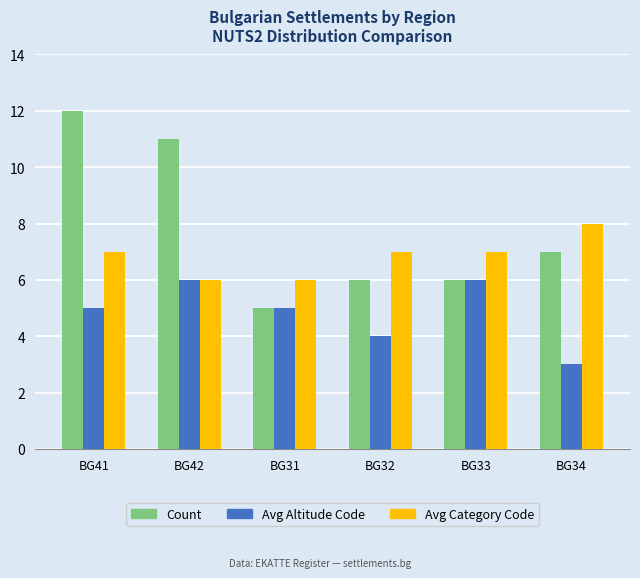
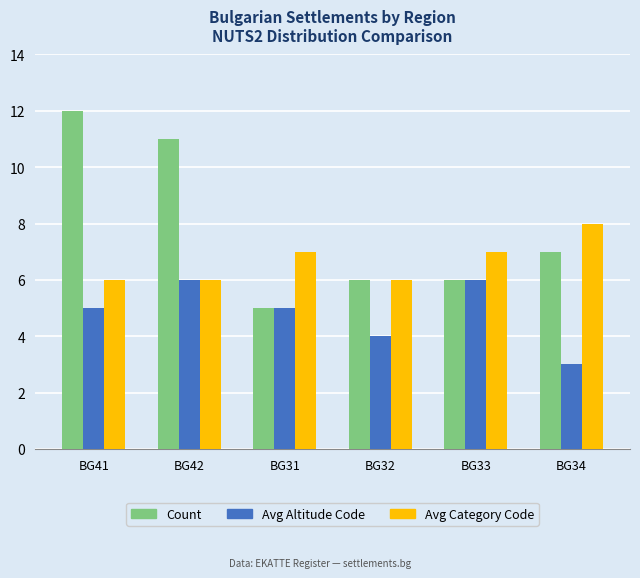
  {
    "Count": {
      "BG41": 12,
      "BG42": 11,
      "BG31": 5,
      "BG32": 6,
      "BG33": 6,
      "BG34": 7
    },
    "Avg Altitude Code": {
      "BG41": 5,
      "BG42": 6,
      "BG31": 5,
      "BG32": 4,
      "BG33": 6,
      "BG34": 3
    },
    "Avg Category Code": {
-     "BG41": 7,
+     "BG41": 6,
      "BG42": 6,
-     "BG31": 6,
-     "BG32": 7,
+     "BG31": 7,
+     "BG32": 6,
      "BG33": 7,
      "BG34": 8
    }
  }
